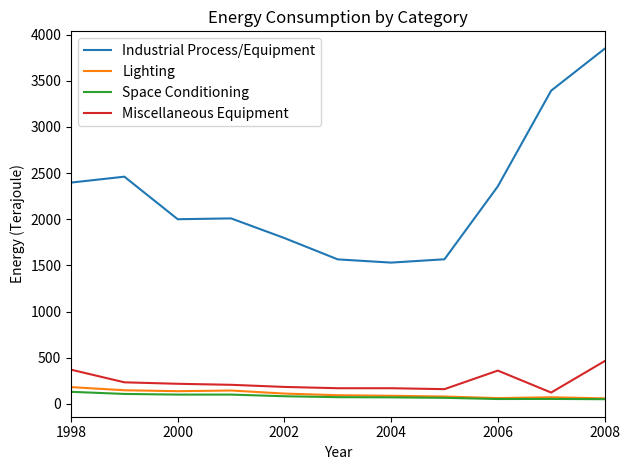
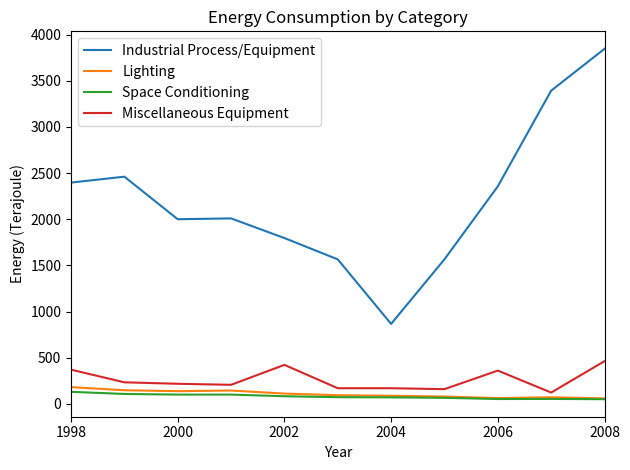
  {
    "Industrial Process/Equipment": {
      "1998": 2400,
      "2000": 2000,
      "2002": 1800,
-     "2004": 1500,
+     "2004": 900,
      "2006": 2400,
      "2008": 3800
    },
    "Lighting": {
      "1998": 200,
      "2000": 100,
      "2002": 100
    },
    "Space Conditioning": {
      "1998": 100,
      "2000": 100,
      "2002": 100
    },
    "Miscellaneous Equipment": {
      "1998": 400,
      "2000": 200,
-     "2002": 200,
+     "2002": 400,
      "2004": 200,
      "2006": 400,
      "2008": 500
    }
  }
